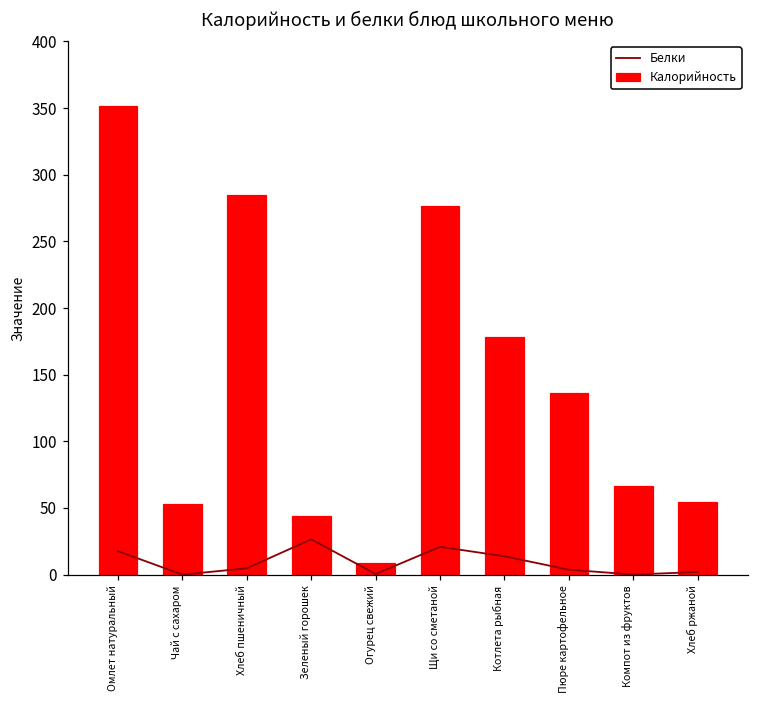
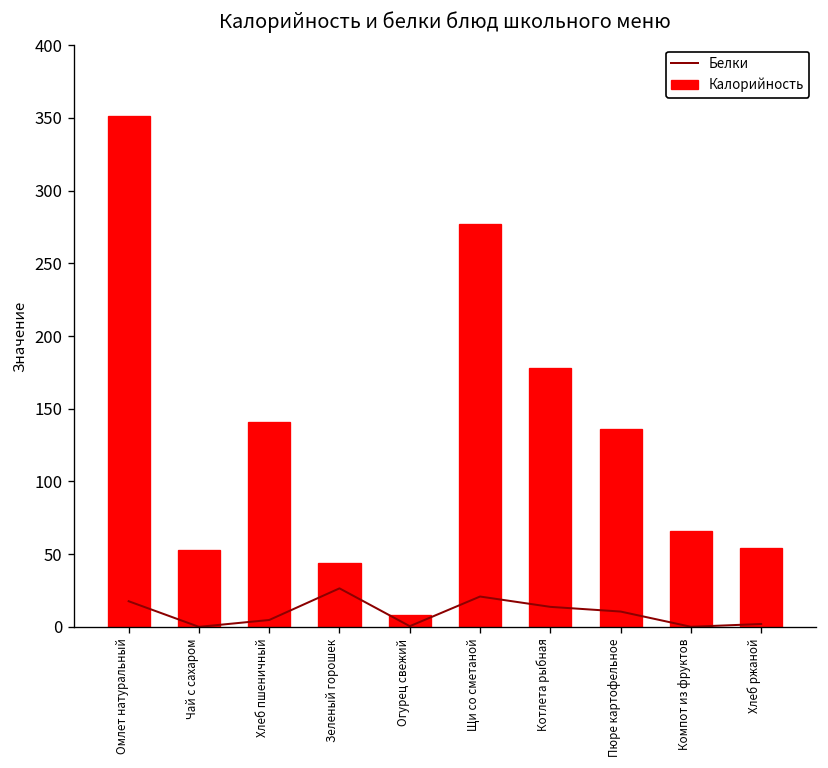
  {
    "Белки": {
      "Омлет натуральный": 18,
      "Чай с сахаром": 0,
      "Хлеб пшеничный": 5,
      "Зеленый горошек": 26,
      "Огурец свежий": 0,
      "Щи со сметаной": 21,
      "Котлета рыбная": 14,
-     "Пюре картофельное": 4,
+     "Пюре картофельное": 11,
      "Компот из фруктов": 0,
      "Хлеб ржаной": 2
    },
    "Калорийность": {
      "Омлет натуральный": 352,
      "Чай с сахаром": 53,
-     "Хлеб пшеничный": 285,
+     "Хлеб пшеничный": 141,
      "Зеленый горошек": 44,
      "Огурец свежий": 8,
      "Щи со сметаной": 277,
      "Котлета рыбная": 178,
      "Пюре картофельное": 136,
      "Компот из фруктов": 66,
      "Хлеб ржаной": 54
    }
  }
